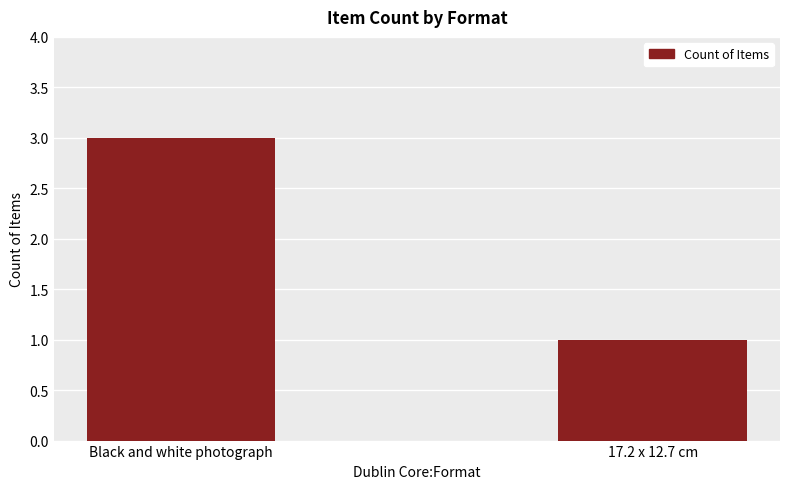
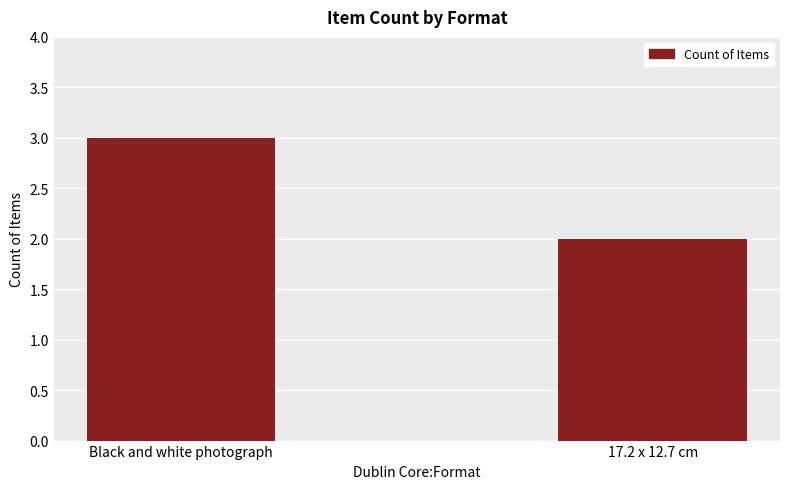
  {
    "Black and white photograph": 3,
-   "17.2 x 12.7 cm": 1
+   "17.2 x 12.7 cm": 2
  }
